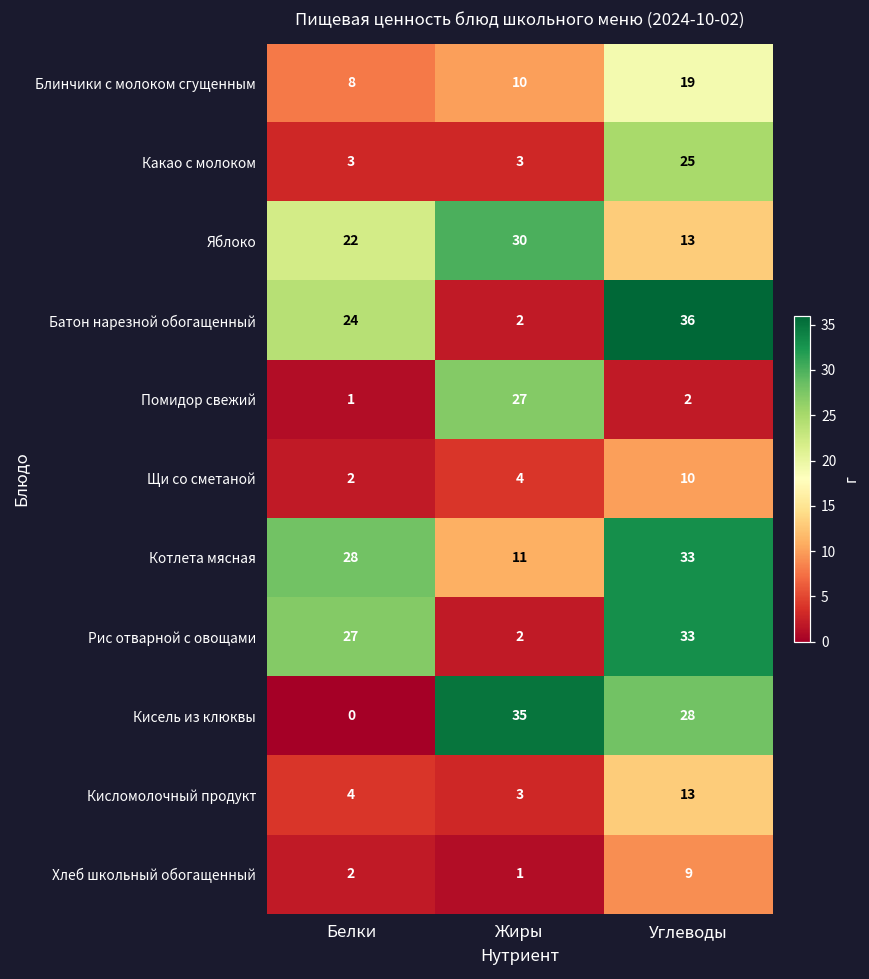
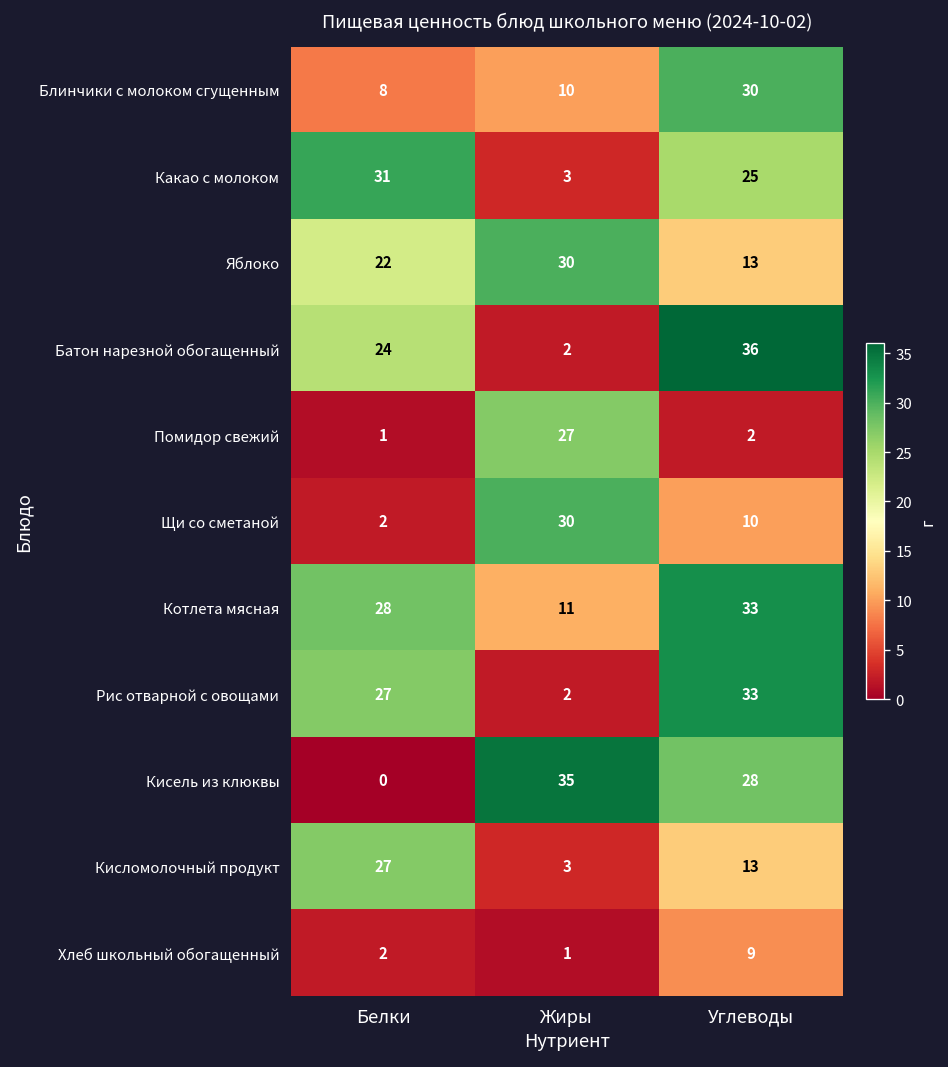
  {
    "Блинчики с молоком сгущенным": {
      "Белки": 8,
      "Жиры": 10,
-     "Углеводы": 19
+     "Углеводы": 30
    },
    "Какао с молоком": {
-     "Белки": 3,
+     "Белки": 31,
      "Жиры": 3,
      "Углеводы": 25
    },
    "Яблоко": {
      "Белки": 22,
      "Жиры": 30,
      "Углеводы": 13
    },
    "Батон нарезной обогащенный": {
      "Белки": 24,
      "Жиры": 2,
      "Углеводы": 36
    },
    "Помидор свежий": {
      "Белки": 1,
      "Жиры": 27,
      "Углеводы": 2
    },
    "Щи со сметаной": {
      "Белки": 2,
-     "Жиры": 4,
+     "Жиры": 30,
      "Углеводы": 10
    },
    "Котлета мясная": {
      "Белки": 28,
      "Жиры": 11,
      "Углеводы": 33
    },
    "Рис отварной с овощами": {
      "Белки": 27,
      "Жиры": 2,
      "Углеводы": 33
    },
    "Кисель из клюквы": {
      "Белки": 0,
      "Жиры": 35,
      "Углеводы": 28
    },
    "Кисломолочный продукт": {
-     "Белки": 4,
+     "Белки": 27,
      "Жиры": 3,
      "Углеводы": 13
    },
    "Хлеб школьный обогащенный": {
      "Белки": 2,
      "Жиры": 1,
      "Углеводы": 9
    }
  }
